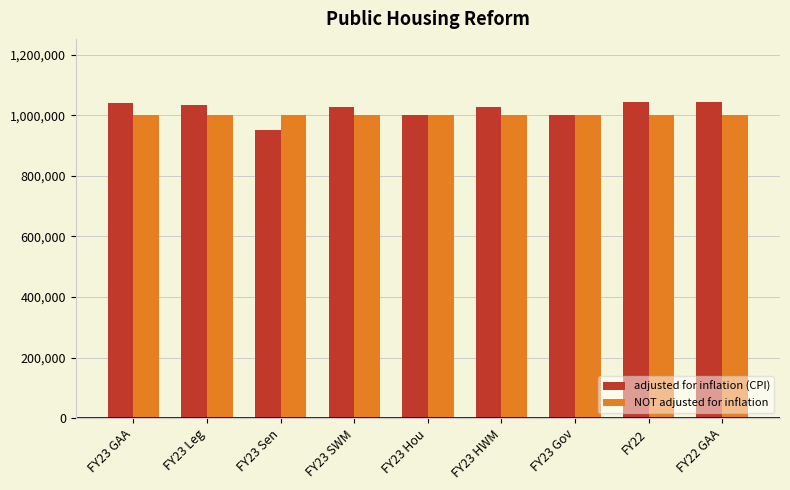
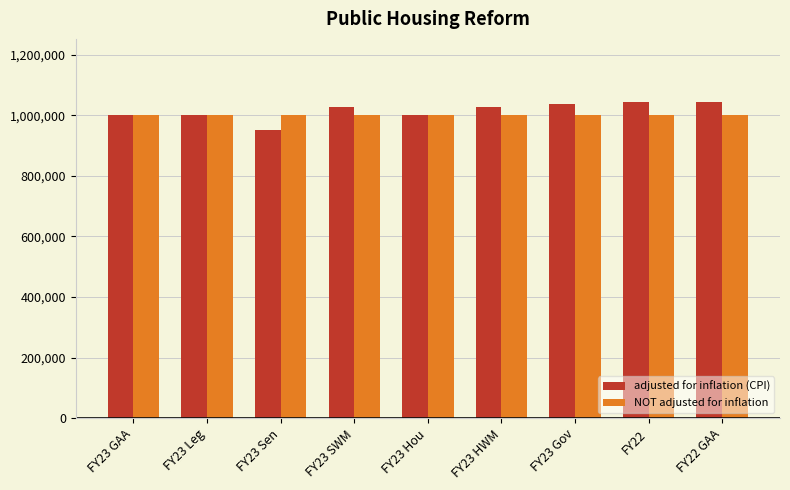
  {
    "adjusted for inflation (CPI)": {
-     "FY23 GAA": "1,040,000",
-     "FY23 Leg": "1,030,000",
+     "FY23 GAA": "1,000,000",
+     "FY23 Leg": "1,000,000",
      "FY23 Sen": "950,000",
      "FY23 SWM": "1,030,000",
      "FY23 Hou": "1,000,000",
      "FY23 HWM": "1,030,000",
-     "FY23 Gov": "1,000,000",
+     "FY23 Gov": "1,040,000",
      "FY22": "1,040,000",
      "FY22 GAA": "1,040,000"
    },
    "NOT adjusted for inflation": {
      "FY23 GAA": "1,000,000",
      "FY23 Leg": "1,000,000",
      "FY23 Sen": "1,000,000",
      "FY23 SWM": "1,000,000",
      "FY23 Hou": "1,000,000",
      "FY23 HWM": "1,000,000",
      "FY23 Gov": "1,000,000",
      "FY22": "1,000,000",
      "FY22 GAA": "1,000,000"
    }
  }
